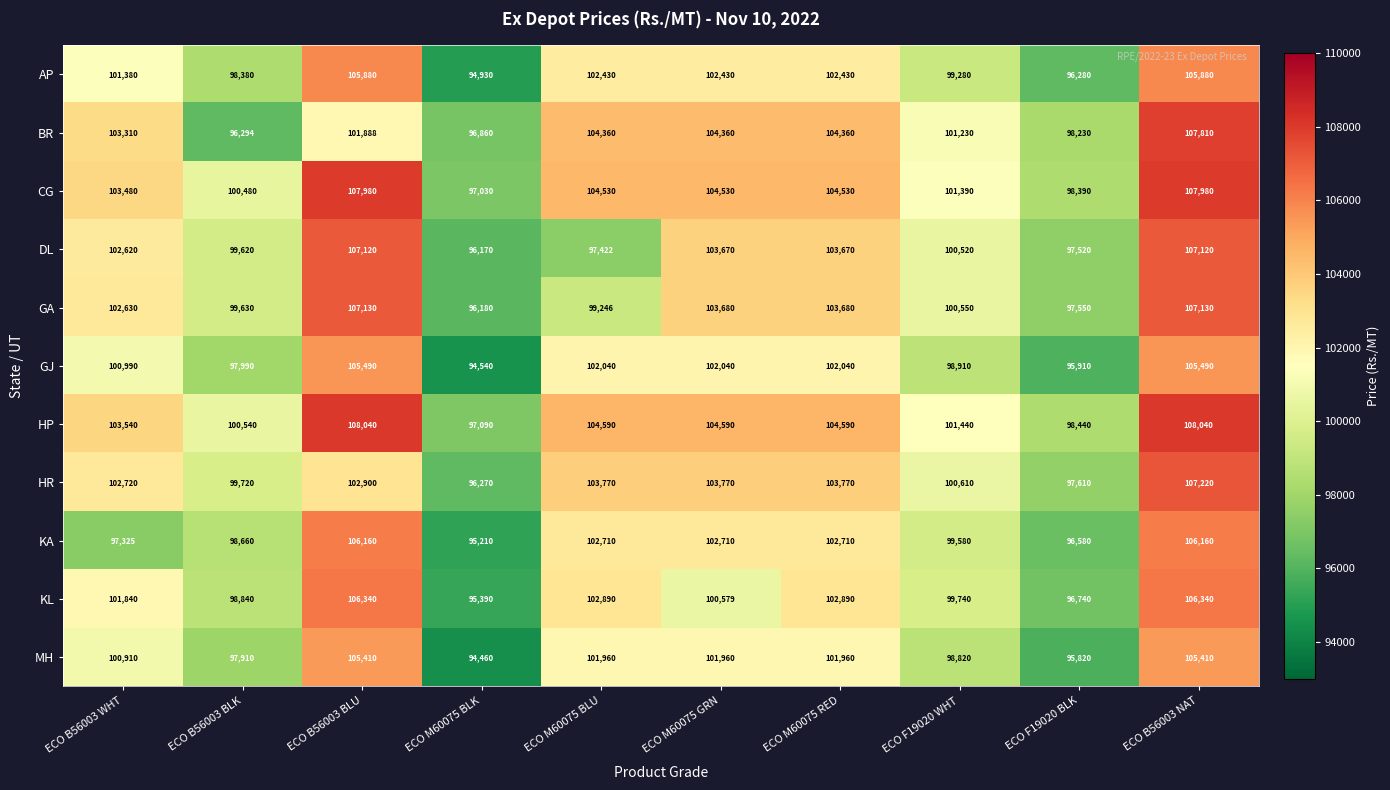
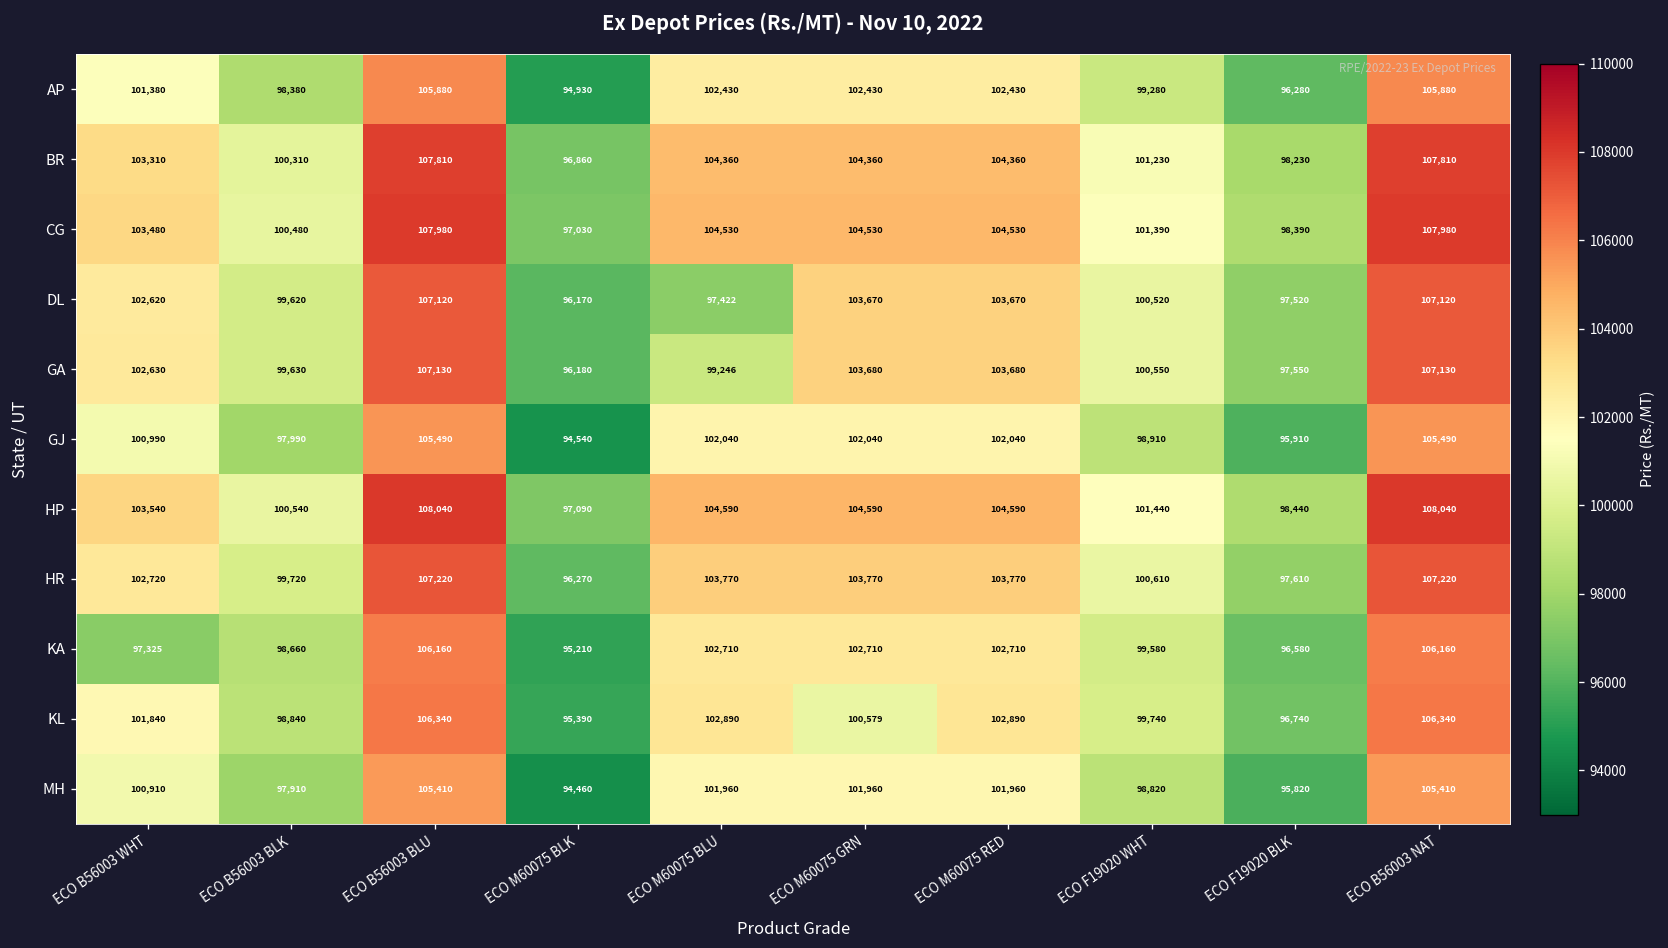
  {
    "AP": {
      "ECO B56003 WHT": "101,380",
      "ECO B56003 BLK": "98,380",
      "ECO B56003 BLU": "105,880",
      "ECO M60075 BLK": "94,930",
      "ECO M60075 BLU": "102,430",
      "ECO M60075 GRN": "102,430",
      "ECO M60075 RED": "102,430",
      "ECO F19020 WHT": "99,280",
      "ECO F19020 BLK": "96,280"
    },
    "BR": {
      "ECO B56003 WHT": "103,310",
-     "ECO B56003 BLK": "96,294",
-     "ECO B56003 BLU": "101,888",
+     "ECO B56003 BLK": "100,310",
+     "ECO B56003 BLU": "107,810",
      "ECO M60075 BLK": "96,860",
      "ECO M60075 BLU": "104,360",
      "ECO M60075 GRN": "104,360",
      "ECO M60075 RED": "104,360",
      "ECO F19020 WHT": "101,230",
      "ECO F19020 BLK": "98,230",
      "ECO B56003 NAT": "107,810"
    },
    "CG": {
      "ECO B56003 WHT": "103,480",
      "ECO B56003 BLK": "100,480",
      "ECO B56003 BLU": "107,980",
      "ECO M60075 BLK": "97,030",
      "ECO M60075 BLU": "104,530",
      "ECO M60075 GRN": "104,530",
      "ECO M60075 RED": "104,530",
      "ECO F19020 WHT": "101,390",
      "ECO F19020 BLK": "98,390",
      "ECO B56003 NAT": "107,980"
    },
    "DL": {
      "ECO B56003 WHT": "102,620",
      "ECO B56003 BLK": "99,620",
      "ECO B56003 BLU": "107,120",
      "ECO M60075 BLK": "96,170",
      "ECO M60075 BLU": "97,422",
      "ECO M60075 GRN": "103,670",
      "ECO M60075 RED": "103,670",
      "ECO F19020 WHT": "100,520",
      "ECO F19020 BLK": "97,520",
      "ECO B56003 NAT": "107,120"
    },
    "GA": {
      "ECO B56003 WHT": "102,630",
      "ECO B56003 BLK": "99,630",
      "ECO B56003 BLU": "107,130",
      "ECO M60075 BLK": "96,180",
      "ECO M60075 BLU": "99,246",
      "ECO M60075 GRN": "103,680",
      "ECO M60075 RED": "103,680",
      "ECO F19020 WHT": "100,550",
      "ECO F19020 BLK": "97,550",
      "ECO B56003 NAT": "107,130"
    },
    "GJ": {
      "ECO B56003 WHT": "100,990",
      "ECO B56003 BLK": "97,990",
      "ECO B56003 BLU": "105,490",
      "ECO M60075 BLK": "94,540",
      "ECO M60075 BLU": "102,040",
      "ECO M60075 GRN": "102,040",
      "ECO M60075 RED": "102,040",
      "ECO F19020 WHT": "98,910",
      "ECO F19020 BLK": "95,910",
      "ECO B56003 NAT": "105,490"
    },
    "HP": {
      "ECO B56003 WHT": "103,540",
      "ECO B56003 BLK": "100,540",
      "ECO B56003 BLU": "108,040",
      "ECO M60075 BLK": "97,090",
      "ECO M60075 BLU": "104,590",
      "ECO M60075 GRN": "104,590",
      "ECO M60075 RED": "104,590",
      "ECO F19020 WHT": "101,440",
      "ECO F19020 BLK": "98,440",
      "ECO B56003 NAT": "108,040"
    },
    "HR": {
      "ECO B56003 WHT": "102,720",
      "ECO B56003 BLK": "99,720",
-     "ECO B56003 BLU": "102,900",
+     "ECO B56003 BLU": "107,220",
      "ECO M60075 BLK": "96,270",
      "ECO M60075 BLU": "103,770",
      "ECO M60075 GRN": "103,770",
      "ECO M60075 RED": "103,770",
      "ECO F19020 WHT": "100,610",
      "ECO F19020 BLK": "97,610",
      "ECO B56003 NAT": "107,220"
    },
    "KA": {
      "ECO B56003 WHT": "97,325",
      "ECO B56003 BLK": "98,660",
      "ECO B56003 BLU": "106,160",
      "ECO M60075 BLK": "95,210",
      "ECO M60075 BLU": "102,710",
      "ECO M60075 GRN": "102,710",
      "ECO M60075 RED": "102,710",
      "ECO F19020 WHT": "99,580",
      "ECO F19020 BLK": "96,580",
      "ECO B56003 NAT": "106,160"
    },
    "KL": {
      "ECO B56003 WHT": "101,840",
      "ECO B56003 BLK": "98,840",
      "ECO B56003 BLU": "106,340",
      "ECO M60075 BLK": "95,390",
      "ECO M60075 BLU": "102,890",
      "ECO M60075 GRN": "100,579",
      "ECO M60075 RED": "102,890",
      "ECO F19020 WHT": "99,740",
      "ECO F19020 BLK": "96,740",
      "ECO B56003 NAT": "106,340"
    },
    "MH": {
      "ECO B56003 WHT": "100,910",
      "ECO B56003 BLK": "97,910",
      "ECO B56003 BLU": "105,410",
      "ECO M60075 BLK": "94,460",
      "ECO M60075 BLU": "101,960",
      "ECO M60075 GRN": "101,960",
      "ECO M60075 RED": "101,960",
      "ECO F19020 WHT": "98,820",
      "ECO F19020 BLK": "95,820",
      "ECO B56003 NAT": "105,410"
    }
  }
